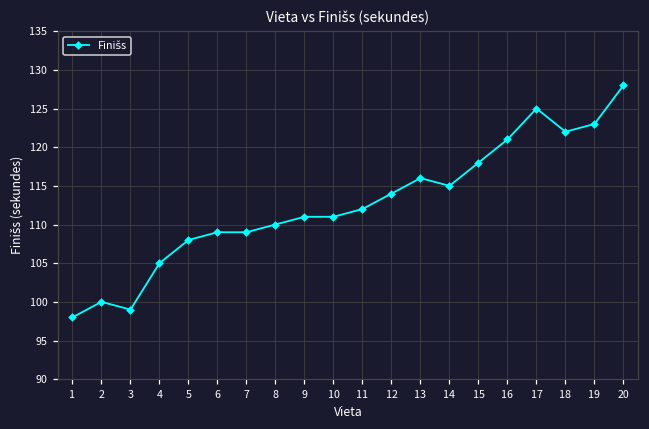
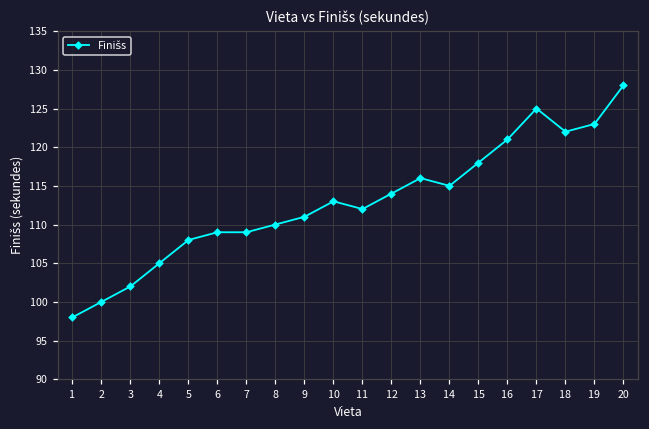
  {
    "1": 98,
    "2": 100,
-   "3": 99,
+   "3": 102,
    "4": 105,
    "5": 108,
    "6": 109,
    "7": 109,
    "8": 110,
    "9": 111,
-   "10": 111,
+   "10": 113,
    "11": 112,
    "12": 114,
    "13": 116,
    "14": 115,
    "15": 118,
    "16": 121,
    "17": 125,
    "18": 122,
    "19": 123,
    "20": 128
  }
